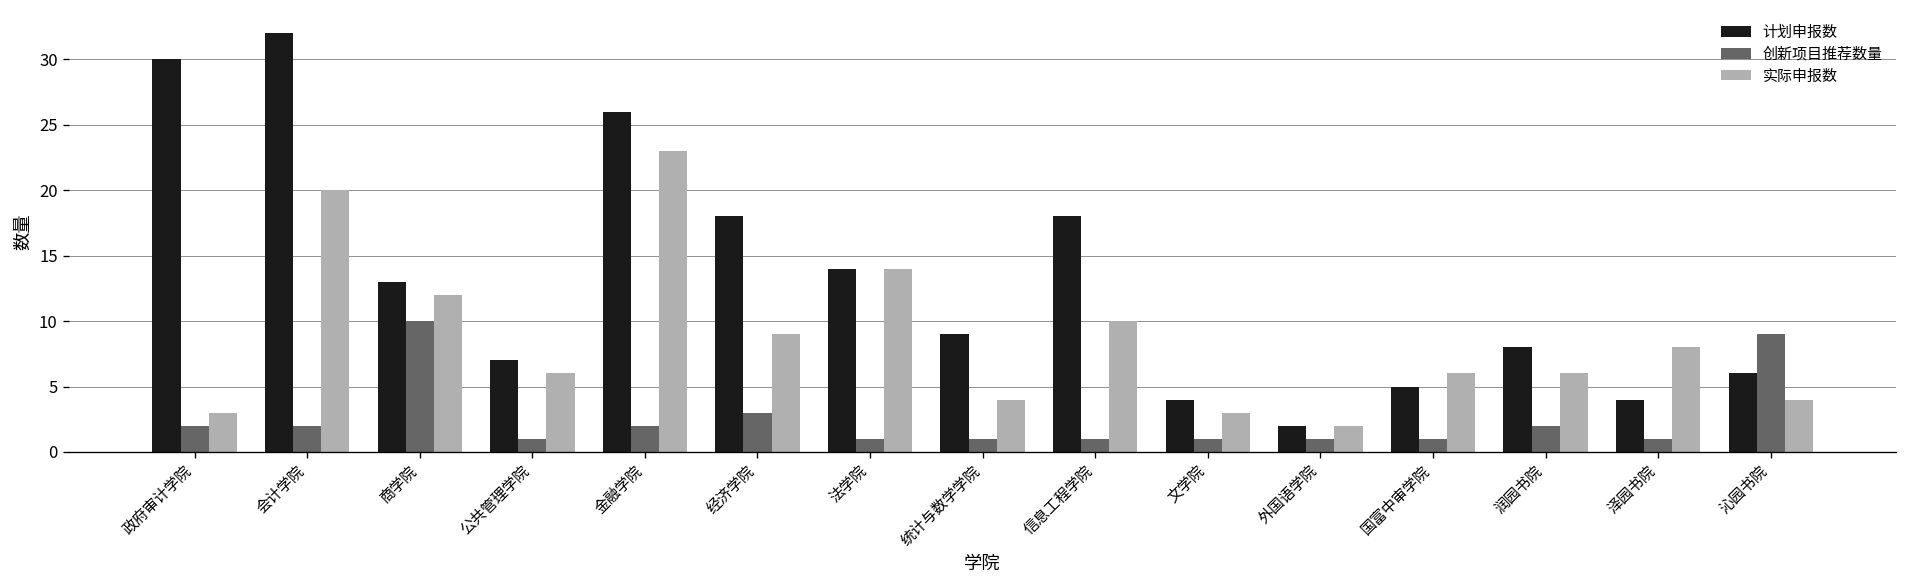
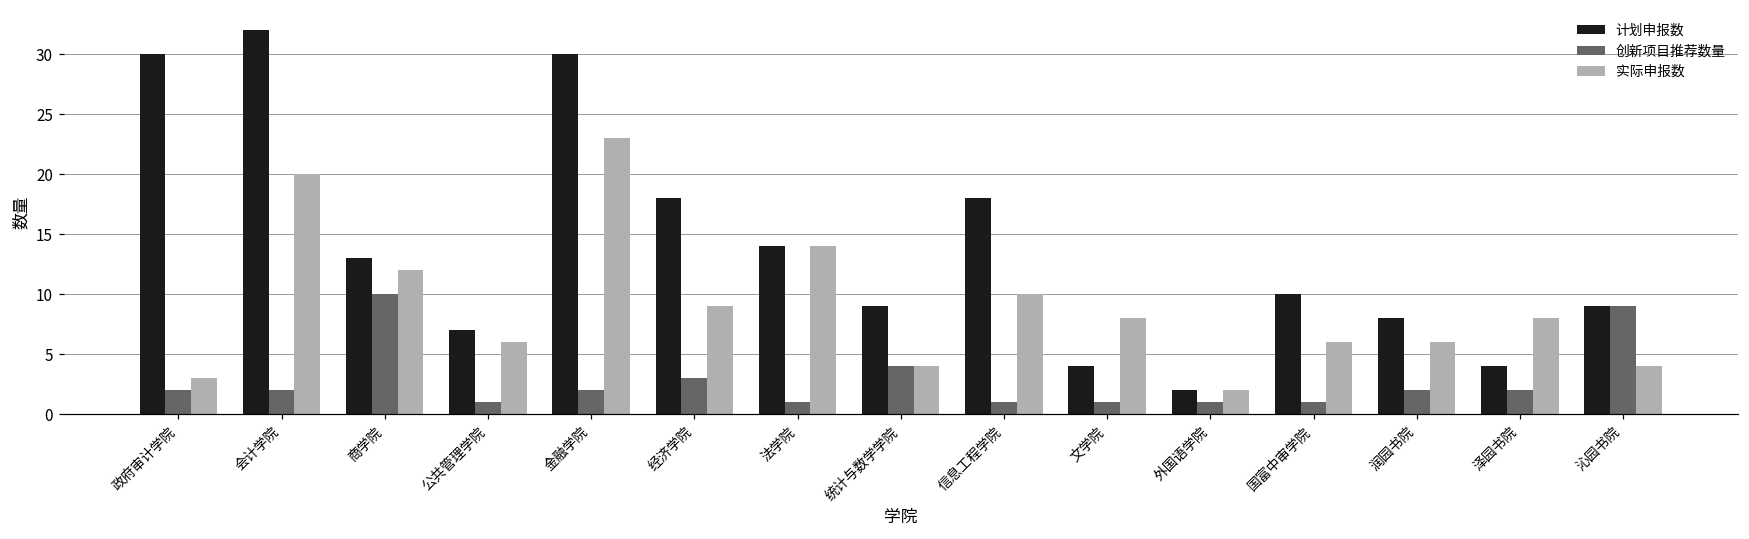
  {
    "计划申报数": {
      "政府审计学院": 30,
      "会计学院": 32,
      "商学院": 13,
      "公共管理学院": 7,
-     "金融学院": 26,
+     "金融学院": 30,
      "经济学院": 18,
      "法学院": 14,
      "统计与数学学院": 9,
      "信息工程学院": 18,
      "文学院": 4,
      "外国语学院": 2,
-     "国富中审学院": 5,
+     "国富中审学院": 10,
      "润园书院": 8,
      "泽园书院": 4,
-     "沁园书院": 6
+     "沁园书院": 9
    },
    "创新项目推荐数量": {
      "政府审计学院": 2,
      "会计学院": 2,
      "商学院": 10,
      "公共管理学院": 1,
      "金融学院": 2,
      "经济学院": 3,
      "法学院": 1,
-     "统计与数学学院": 1,
+     "统计与数学学院": 4,
      "信息工程学院": 1,
      "文学院": 1,
      "外国语学院": 1,
      "国富中审学院": 1,
      "润园书院": 2,
-     "泽园书院": 1,
+     "泽园书院": 2,
      "沁园书院": 9
    },
    "实际申报数": {
      "政府审计学院": 3,
      "会计学院": 20,
      "商学院": 12,
      "公共管理学院": 6,
      "金融学院": 23,
      "经济学院": 9,
      "法学院": 14,
      "统计与数学学院": 4,
      "信息工程学院": 10,
-     "文学院": 3,
+     "文学院": 8,
      "外国语学院": 2,
      "国富中审学院": 6,
      "润园书院": 6,
      "泽园书院": 8,
      "沁园书院": 4
    }
  }
